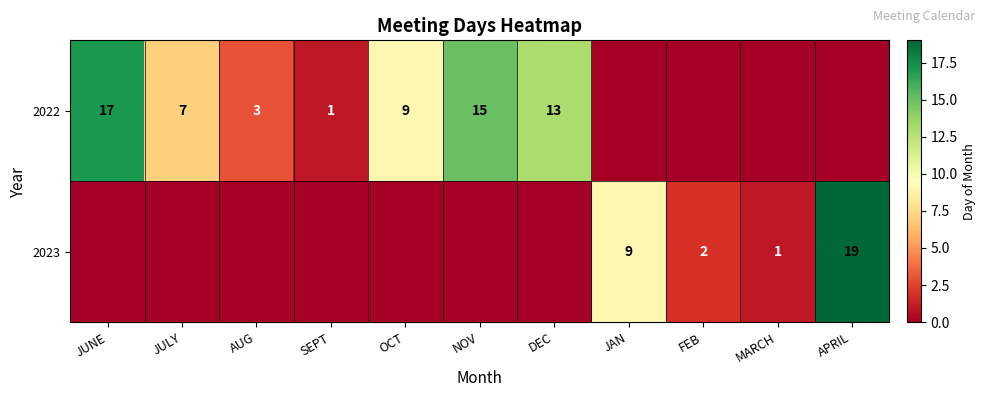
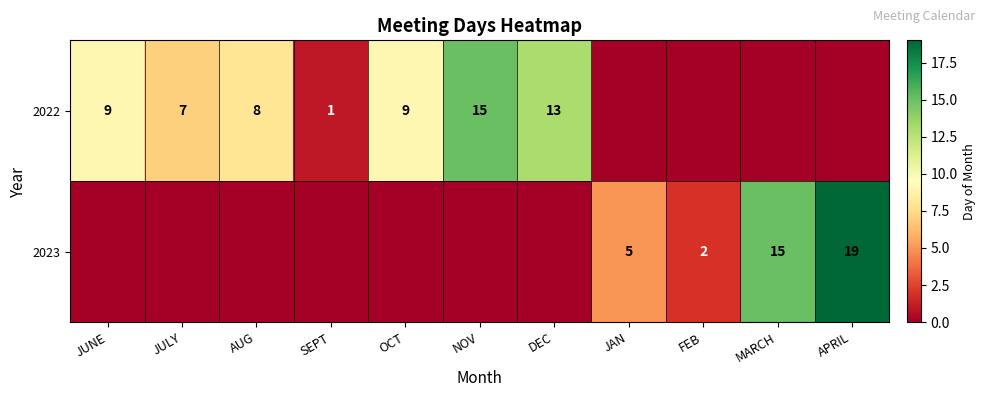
  {
    "2022": {
-     "JUNE": 17,
+     "JUNE": 9,
      "JULY": 7,
-     "AUG": 3,
+     "AUG": 8,
      "SEPT": 1,
      "OCT": 9,
      "NOV": 15,
      "DEC": 13
    },
    "2023": {
-     "JAN": 9,
+     "JAN": 5,
      "FEB": 2,
-     "MARCH": 1,
+     "MARCH": 15,
      "APRIL": 19
    }
  }
